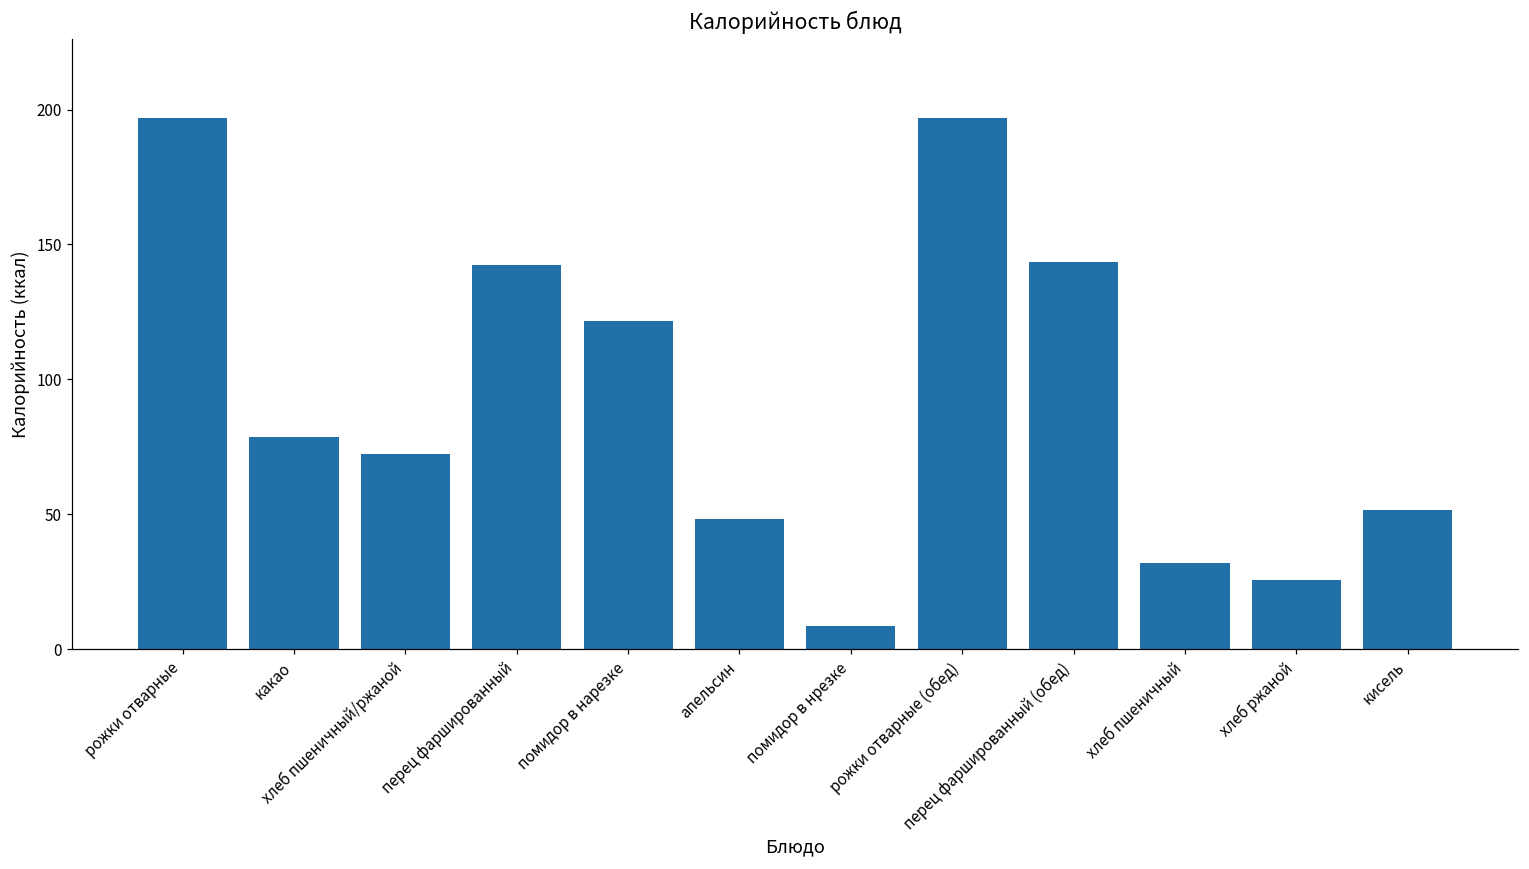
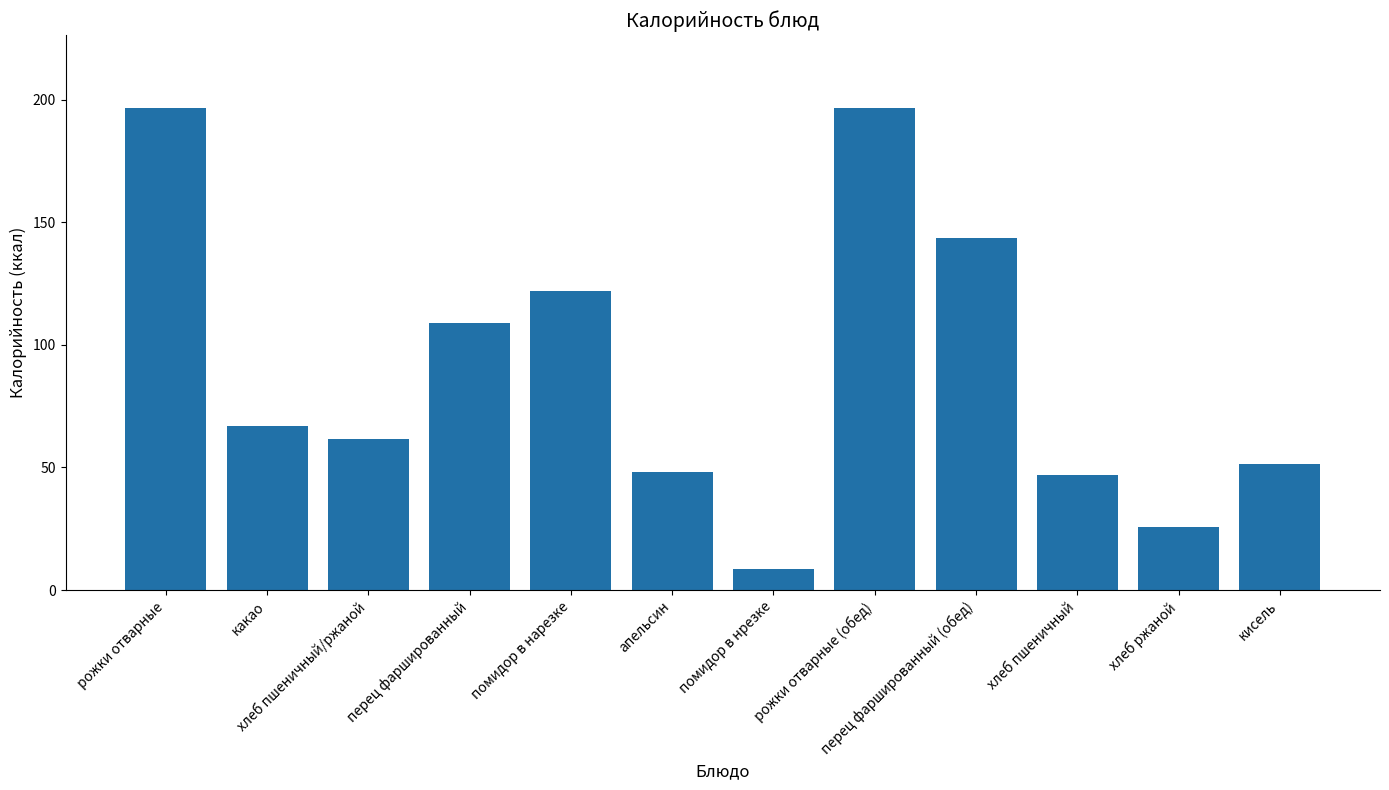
  {
    "рожки отварные": 197,
-   "какао": 79,
-   "хлеб пшеничный/ржаной": 73,
-   "перец фаршированный": 142,
+   "какао": 67,
+   "хлеб пшеничный/ржаной": 62,
+   "перец фаршированный": 109,
    "помидор в нарезке": 122,
    "апельсин": 48,
    "помидор в нрезке": 9,
    "рожки отварные (обед)": 197,
    "перец фаршированный (обед)": 143,
-   "хлеб пшеничный": 32,
+   "хлеб пшеничный": 47,
    "хлеб ржаной": 26,
    "кисель": 52
  }
